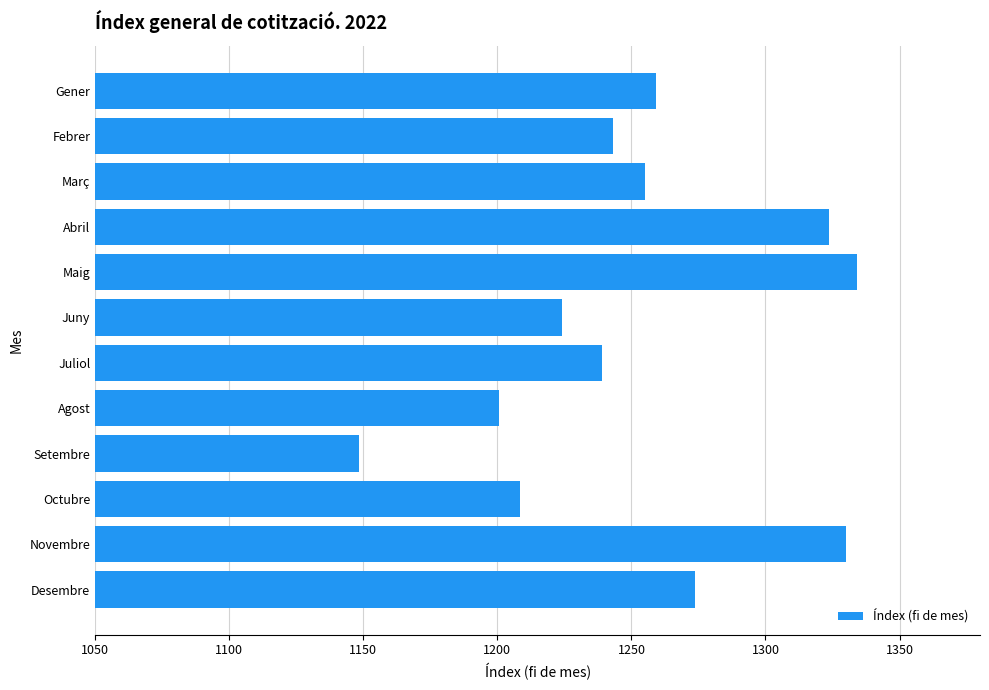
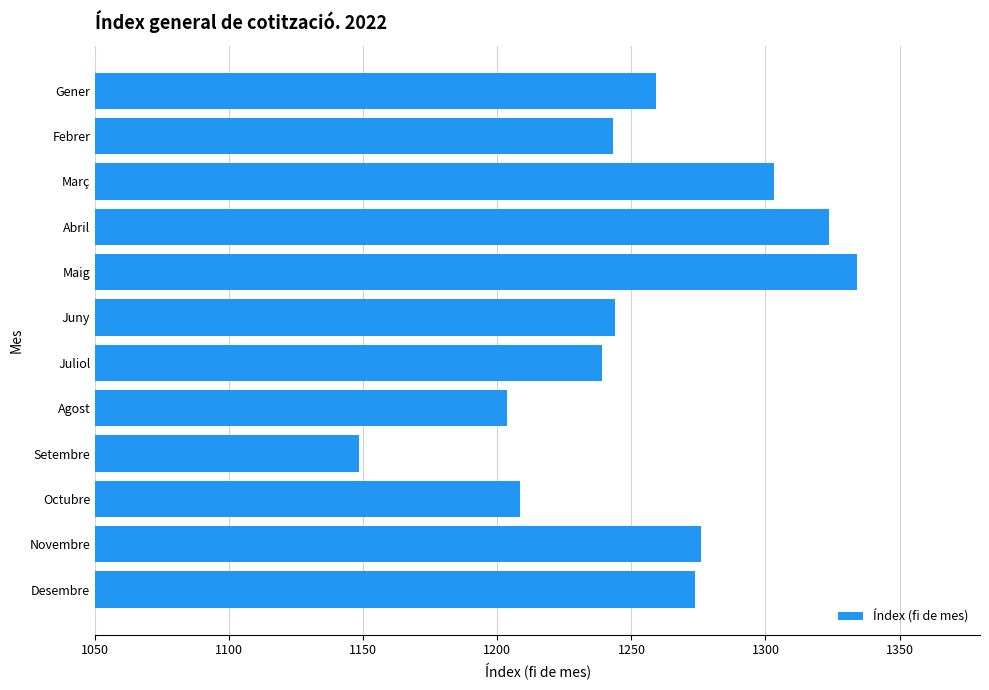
  {
    "Gener": 1259,
    "Febrer": 1243,
-   "Març": 1255,
+   "Març": 1303,
    "Abril": 1324,
    "Maig": 1334,
-   "Juny": 1224,
+   "Juny": 1244,
    "Juliol": 1239,
-   "Agost": 1201,
+   "Agost": 1204,
    "Setembre": 1149,
    "Octubre": 1208,
-   "Novembre": 1330,
+   "Novembre": 1276,
    "Desembre": 1274
  }
